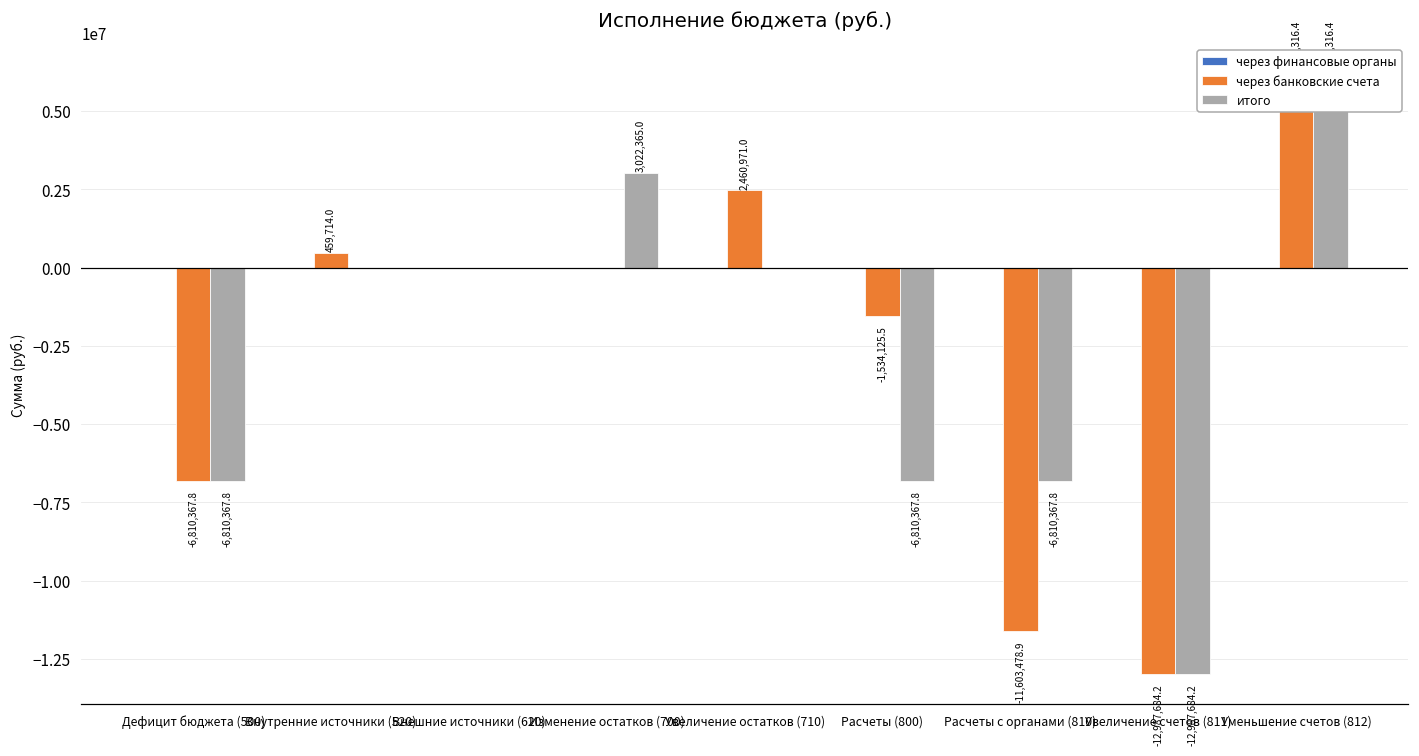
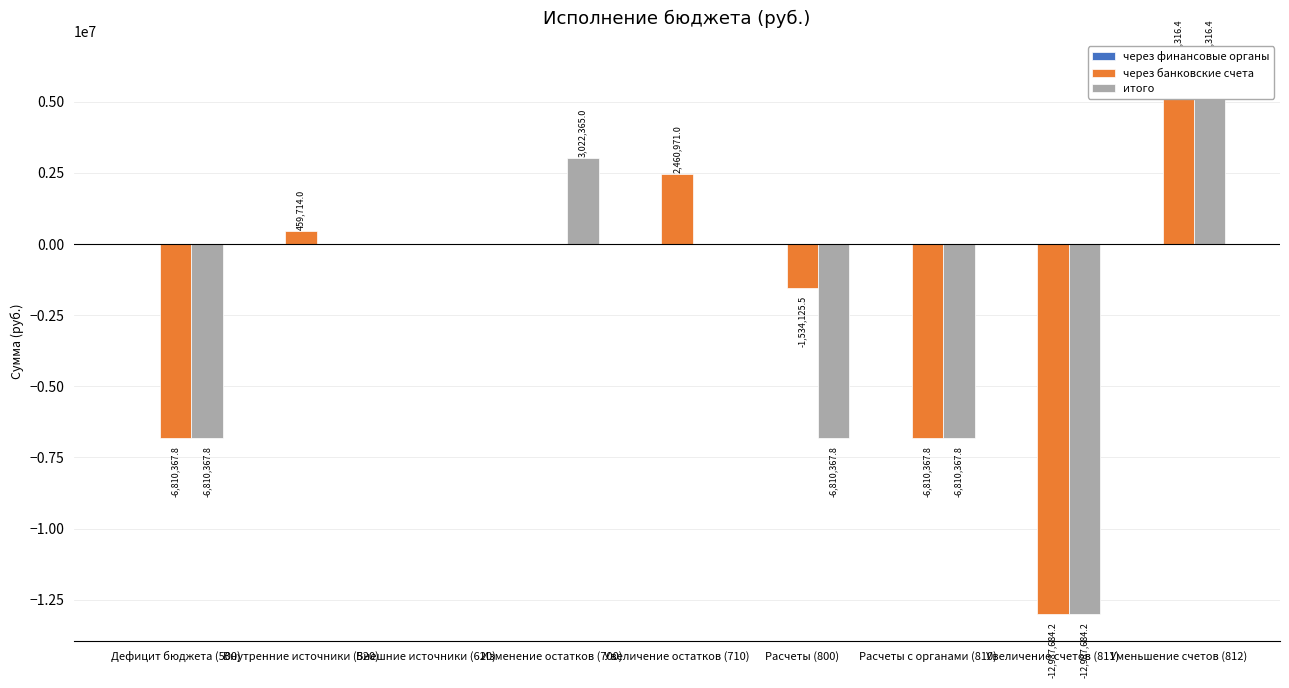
  {
    "через банковские счета": {
      "Дефицит бюджета (500)": "-6,810,367.8",
      "Внутренние источники (520)": "459,714.0",
      "Увеличение остатков (710)": "2,460,971.0",
      "Расчеты (800)": "-1,534,125.5",
-     "Расчеты с органами (810)": "-11,603,478.9",
+     "Расчеты с органами (810)": "-6,810,367.8",
      "Увеличение счетов (811)": "-12,987,684.2"
    }
  }
